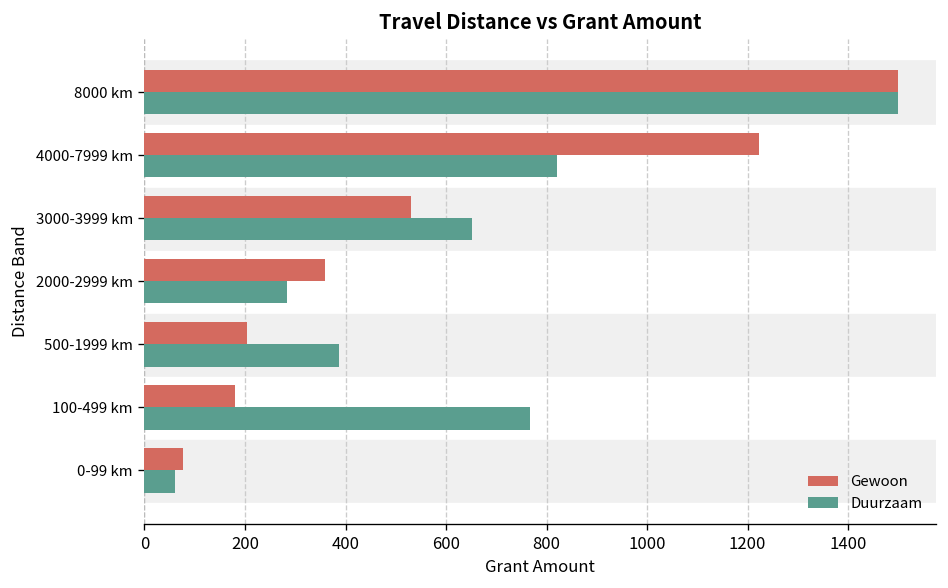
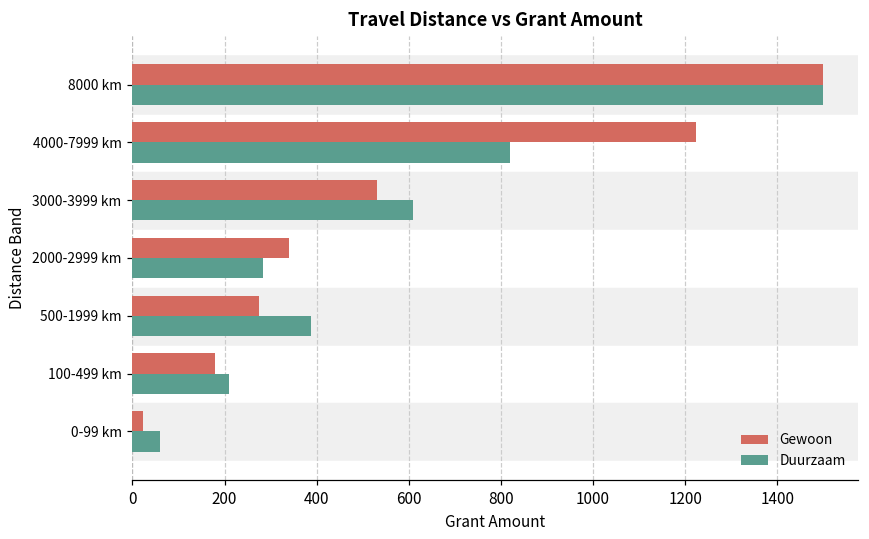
  {
    "Gewoon": {
      "8000 km": 1500,
      "4000-7999 km": 1220,
      "3000-3999 km": 530,
-     "2000-2999 km": 360,
-     "500-1999 km": 200,
+     "2000-2999 km": 340,
+     "500-1999 km": 280,
      "100-499 km": 180,
-     "0-99 km": 80
+     "0-99 km": 20
    },
    "Duurzaam": {
      "8000 km": 1500,
      "4000-7999 km": 820,
-     "3000-3999 km": 650,
+     "3000-3999 km": 610,
      "2000-2999 km": 280,
      "500-1999 km": 390,
-     "100-499 km": 770,
+     "100-499 km": 210,
      "0-99 km": 60
    }
  }
